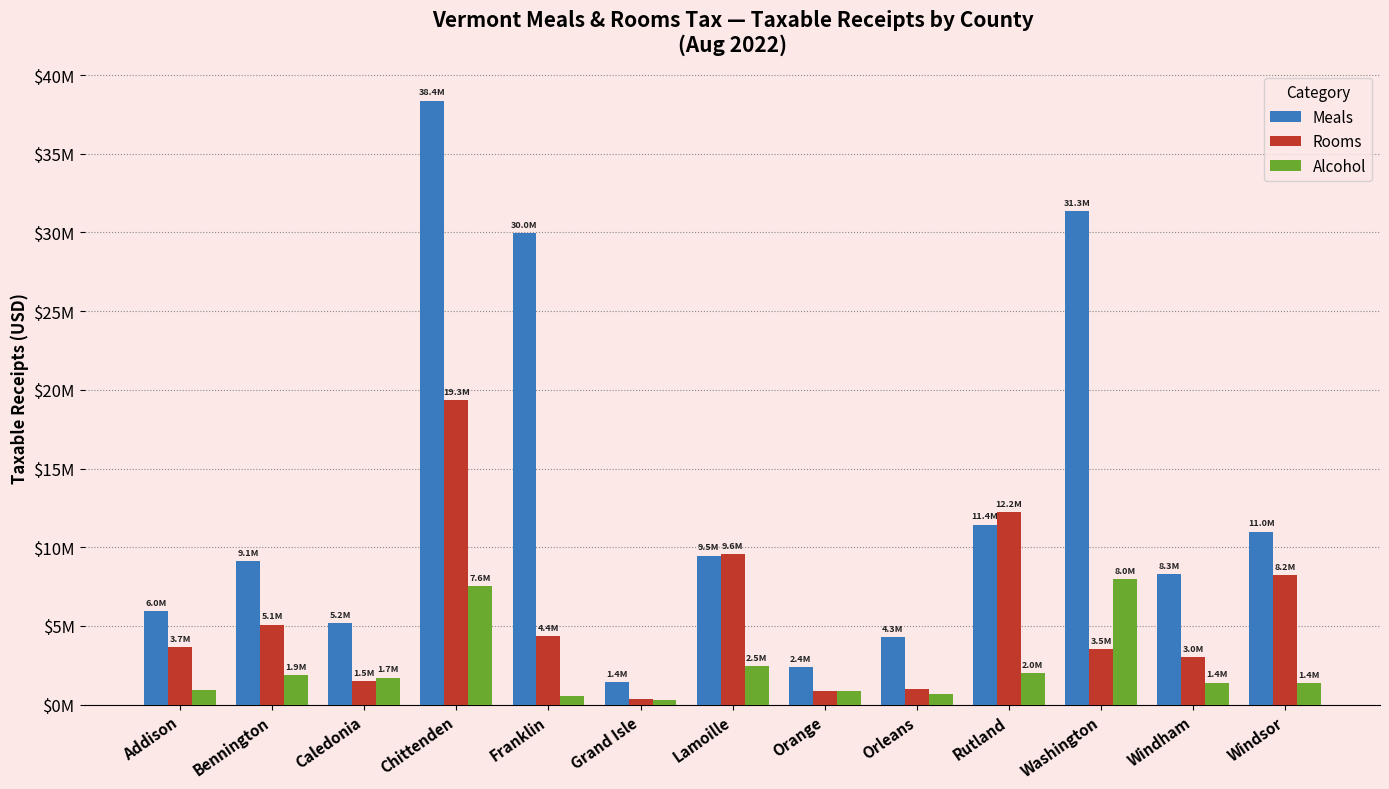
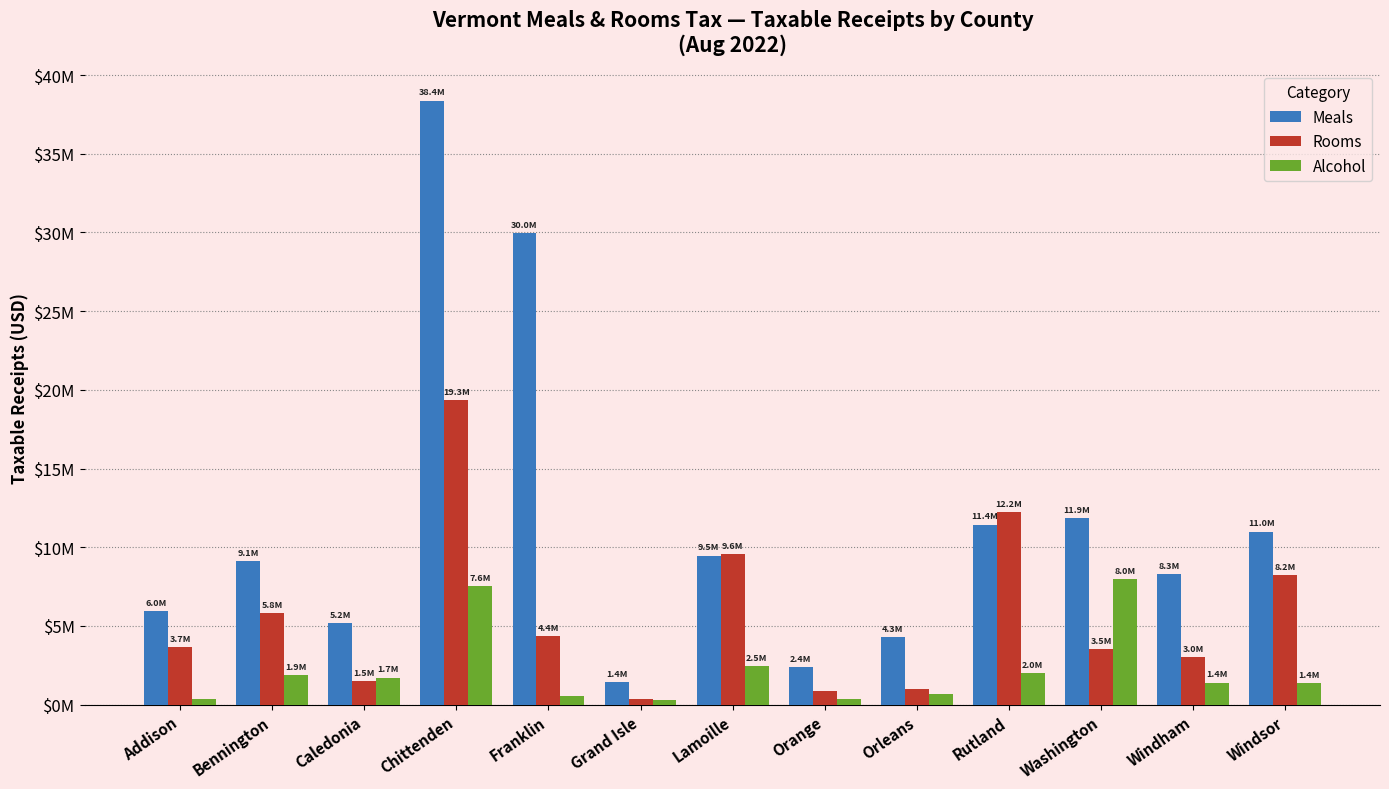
  {
    "Meals": {
      "Addison": "6.0M",
      "Bennington": "9.1M",
      "Caledonia": "5.2M",
      "Chittenden": "38.4M",
      "Franklin": "30.0M",
      "Grand Isle": "1.4M",
      "Lamoille": "9.5M",
      "Orange": "2.4M",
      "Orleans": "4.3M",
      "Rutland": "11.4M",
-     "Washington": "31.3M",
+     "Washington": "11.9M",
      "Windham": "8.3M",
      "Windsor": "11.0M"
    },
    "Rooms": {
      "Addison": "3.7M",
-     "Bennington": "5.1M",
+     "Bennington": "5.8M",
      "Caledonia": "1.5M",
      "Chittenden": "19.3M",
      "Franklin": "4.4M",
      "Lamoille": "9.6M",
      "Rutland": "12.2M",
      "Washington": "3.5M",
      "Windham": "3.0M",
      "Windsor": "8.2M"
    },
    "Alcohol": {
-     "Addison": "$1000000",
+     "Addison": "$300000",
      "Franklin": "$600000",
      "Grand Isle": "$300000",
-     "Orange": "$800000",
+     "Orange": "$300000",
      "Orleans": "$700000"
    }
  }
